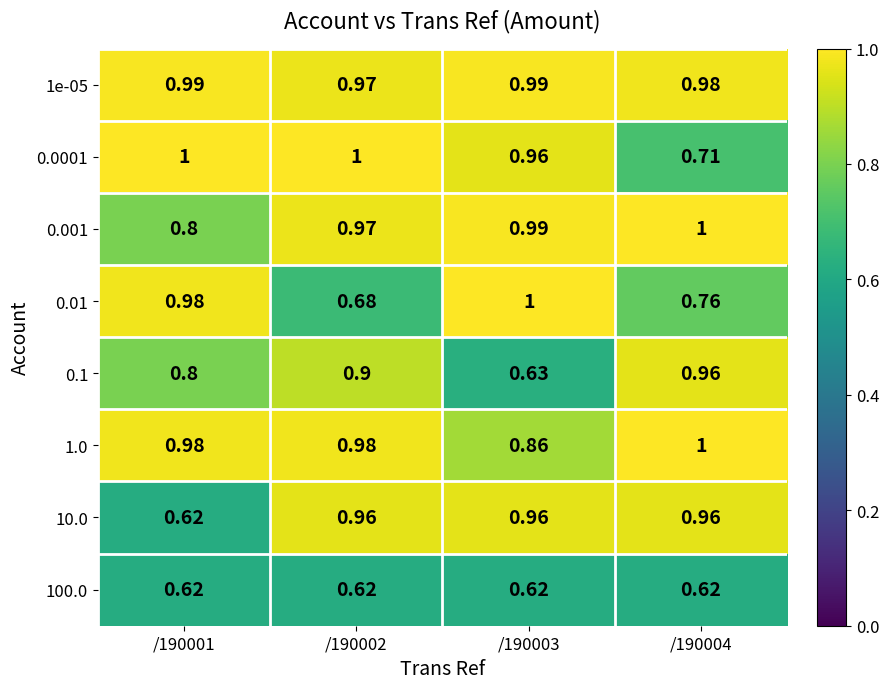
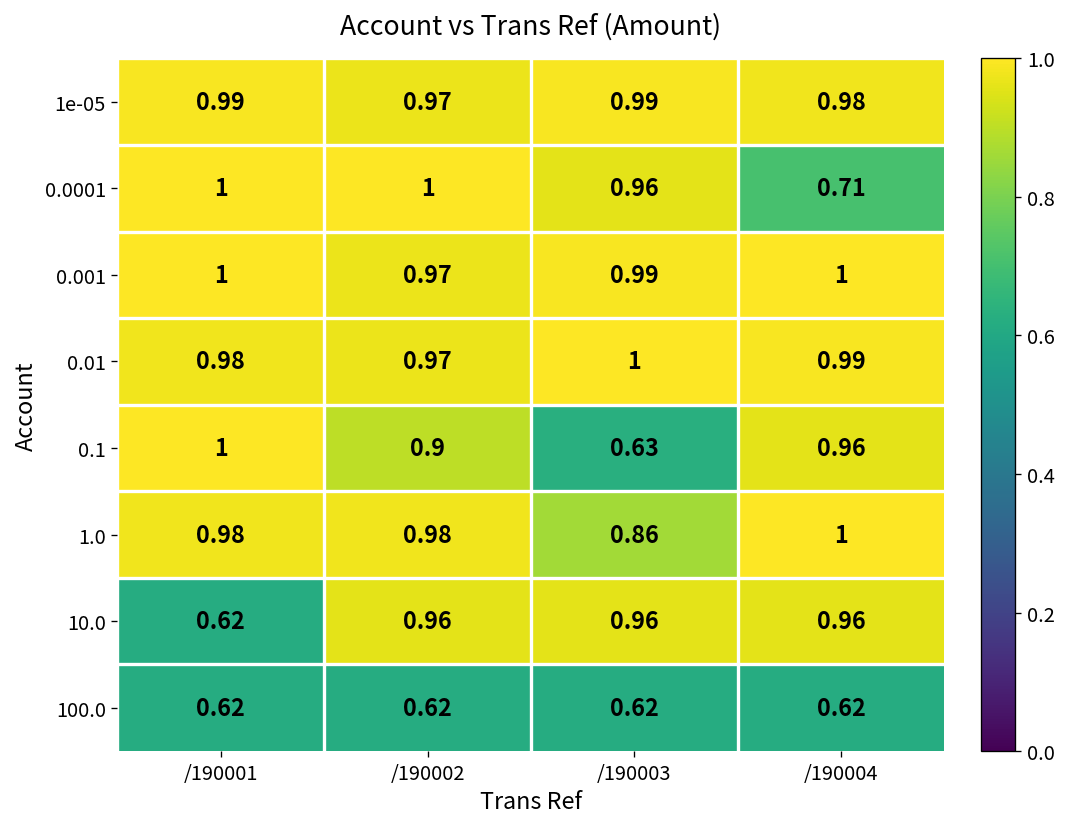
  {
    "1e-05": {
      "/190001": 0.99,
      "/190002": 0.97,
      "/190003": 0.99,
      "/190004": 0.98
    },
    "0.0001": {
      "/190001": 1,
      "/190002": 1,
      "/190003": 0.96,
      "/190004": 0.71
    },
    "0.001": {
-     "/190001": 0.8,
+     "/190001": 1,
      "/190002": 0.97,
      "/190003": 0.99,
      "/190004": 1
    },
    "0.01": {
      "/190001": 0.98,
-     "/190002": 0.68,
+     "/190002": 0.97,
      "/190003": 1,
-     "/190004": 0.76
+     "/190004": 0.99
    },
    "0.1": {
-     "/190001": 0.8,
+     "/190001": 1,
      "/190002": 0.9,
      "/190003": 0.63,
      "/190004": 0.96
    },
    "1.0": {
      "/190001": 0.98,
      "/190002": 0.98,
      "/190003": 0.86,
      "/190004": 1
    },
    "10.0": {
      "/190001": 0.62,
      "/190002": 0.96,
      "/190003": 0.96,
      "/190004": 0.96
    },
    "100.0": {
      "/190001": 0.62,
      "/190002": 0.62,
      "/190003": 0.62,
      "/190004": 0.62
    }
  }
